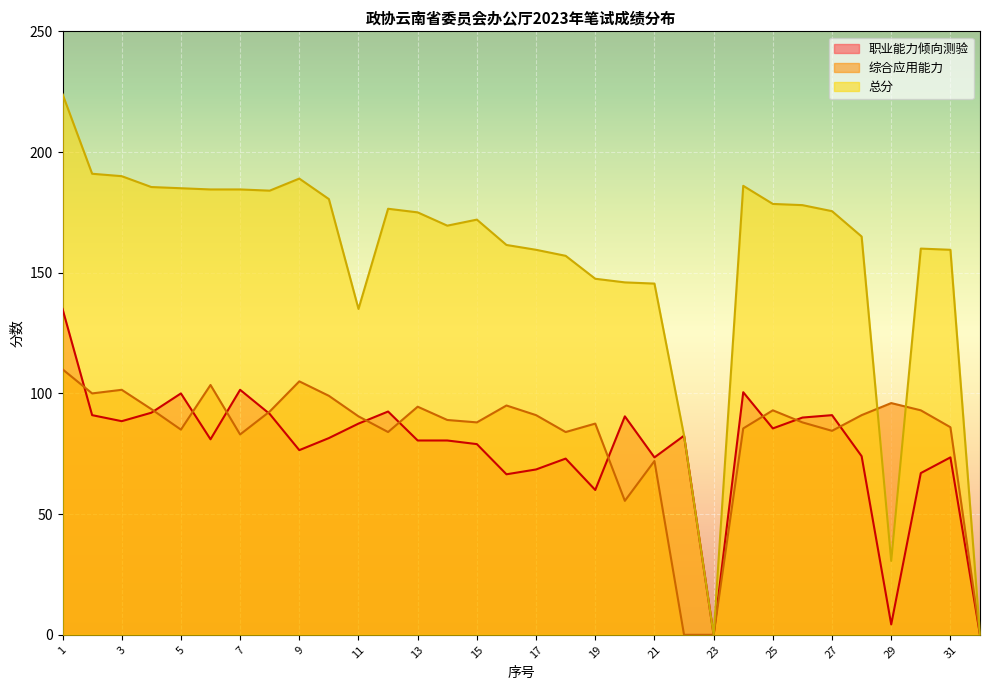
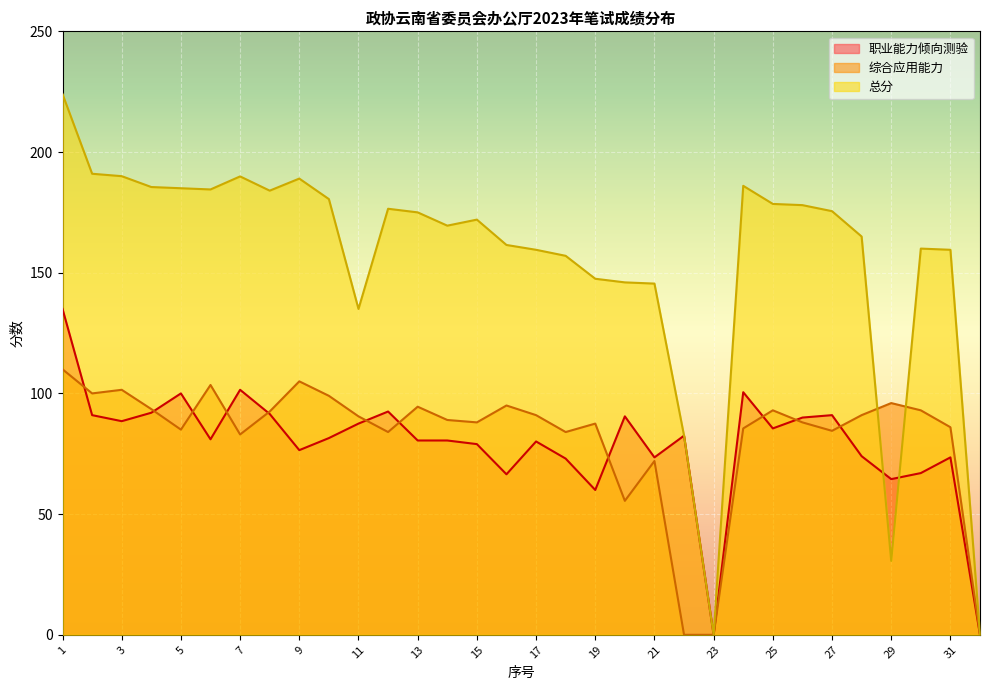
  {
    "职业能力倾向测验": {
      "1": 135,
      "3": 89,
      "5": 100,
      "7": 102,
      "9": 77,
      "11": 88,
      "13": 81,
      "15": 79,
-     "17": 69,
+     "17": 80,
      "19": 60,
      "21": 74,
      "25": 86,
      "27": 91,
-     "29": 4,
+     "29": 65,
      "31": 74
    },
    "综合应用能力": {
      "1": 110,
      "3": 102,
      "5": 85,
      "7": 83,
      "9": 105,
      "11": 91,
      "13": 95,
      "15": 88,
      "17": 91,
      "19": 88,
      "21": 72,
      "25": 93,
      "27": 85,
      "29": 96,
      "31": 86
    },
    "总分": {
      "1": 224,
      "3": 190,
      "5": 185,
-     "7": 185,
+     "7": 190,
      "9": 189,
      "11": 135,
      "13": 175,
      "15": 172,
      "17": 160,
      "19": 148,
      "21": 146,
      "25": 179,
      "27": 176,
      "29": 31,
      "31": 160
    }
  }
